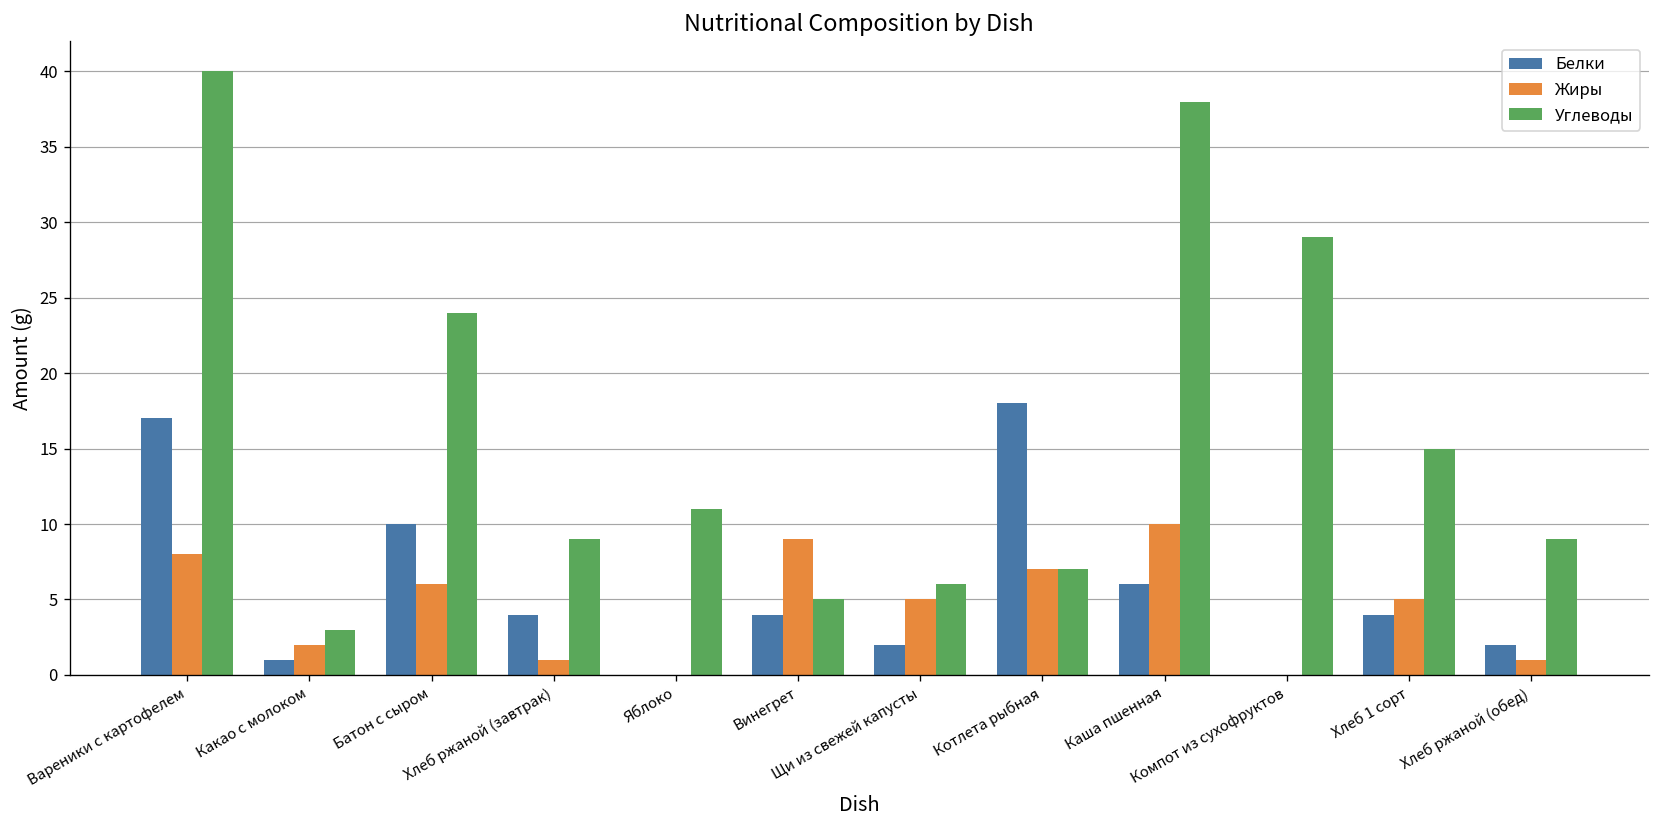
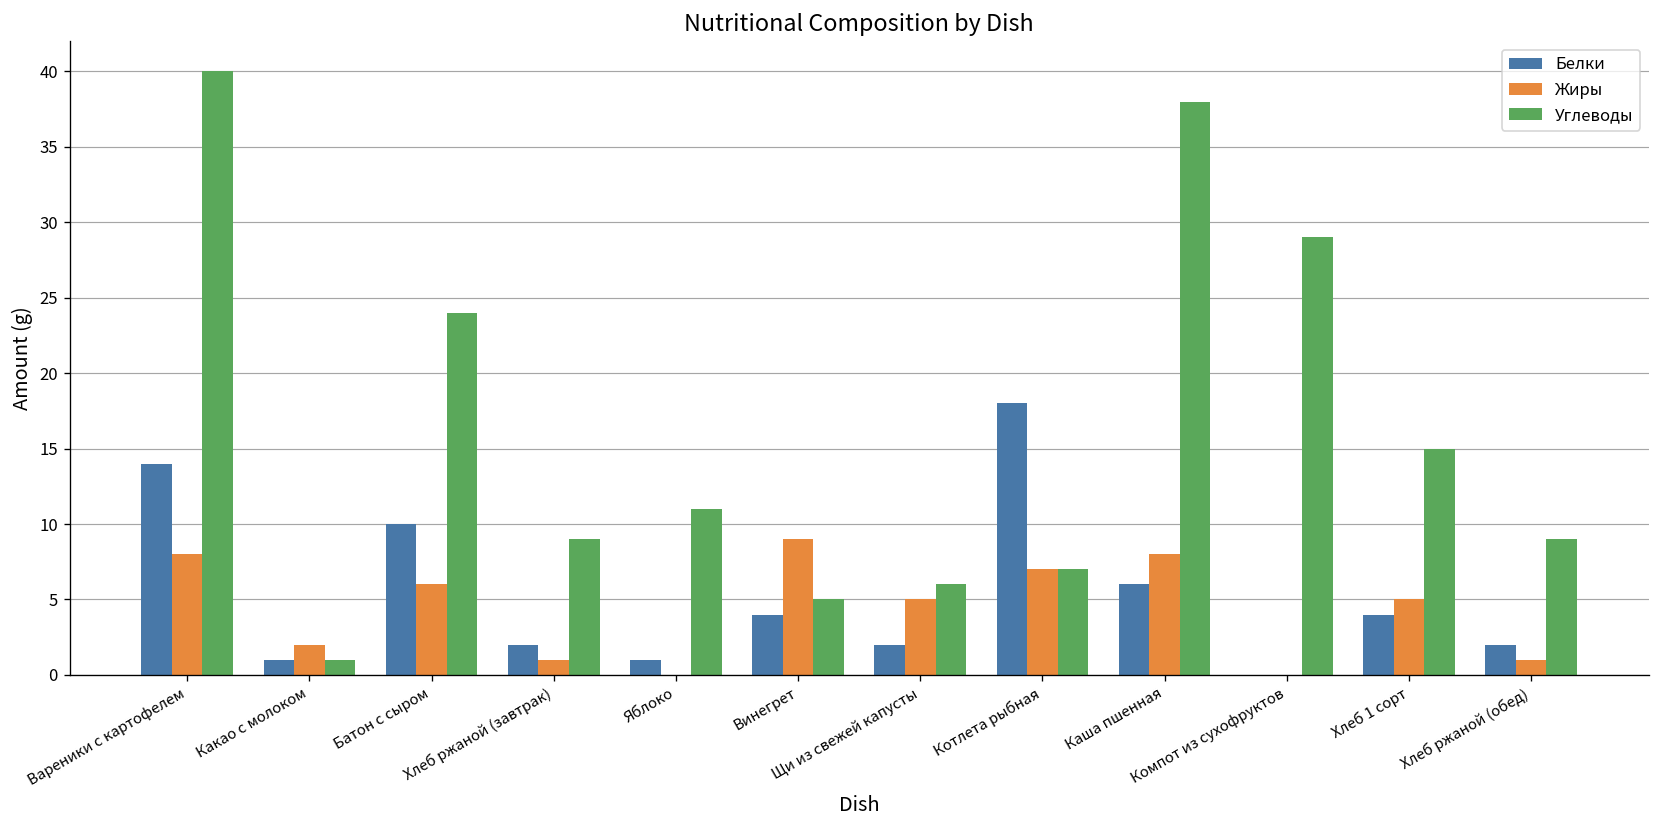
  {
    "Белки": {
-     "Вареники с картофелем": 17,
+     "Вареники с картофелем": 14,
      "Какао с молоком": 1,
      "Батон с сыром": 10,
-     "Хлеб ржаной (завтрак)": 4,
-     "Яблоко": 0,
+     "Хлеб ржаной (завтрак)": 2,
+     "Яблоко": 1,
      "Винегрет": 4,
      "Щи из свежей капусты": 2,
      "Котлета рыбная": 18,
      "Каша пшенная": 6,
      "Компот из сухофруктов": 0,
      "Хлеб 1 сорт": 4,
      "Хлеб ржаной (обед)": 2
    },
    "Жиры": {
      "Вареники с картофелем": 8,
      "Какао с молоком": 2,
      "Батон с сыром": 6,
      "Хлеб ржаной (завтрак)": 1,
      "Яблоко": 0,
      "Винегрет": 9,
      "Щи из свежей капусты": 5,
      "Котлета рыбная": 7,
-     "Каша пшенная": 10,
+     "Каша пшенная": 8,
      "Компот из сухофруктов": 0,
      "Хлеб 1 сорт": 5,
      "Хлеб ржаной (обед)": 1
    },
    "Углеводы": {
      "Вареники с картофелем": 40,
-     "Какао с молоком": 3,
+     "Какао с молоком": 1,
      "Батон с сыром": 24,
      "Хлеб ржаной (завтрак)": 9,
      "Яблоко": 11,
      "Винегрет": 5,
      "Щи из свежей капусты": 6,
      "Котлета рыбная": 7,
      "Каша пшенная": 38,
      "Компот из сухофруктов": 29,
      "Хлеб 1 сорт": 15,
      "Хлеб ржаной (обед)": 9
    }
  }
